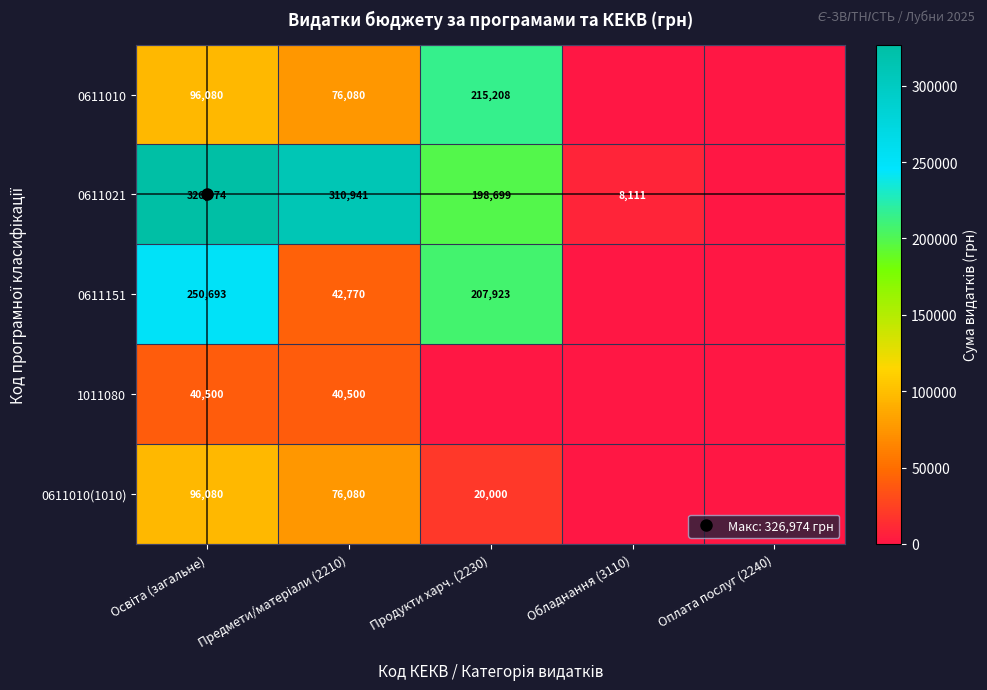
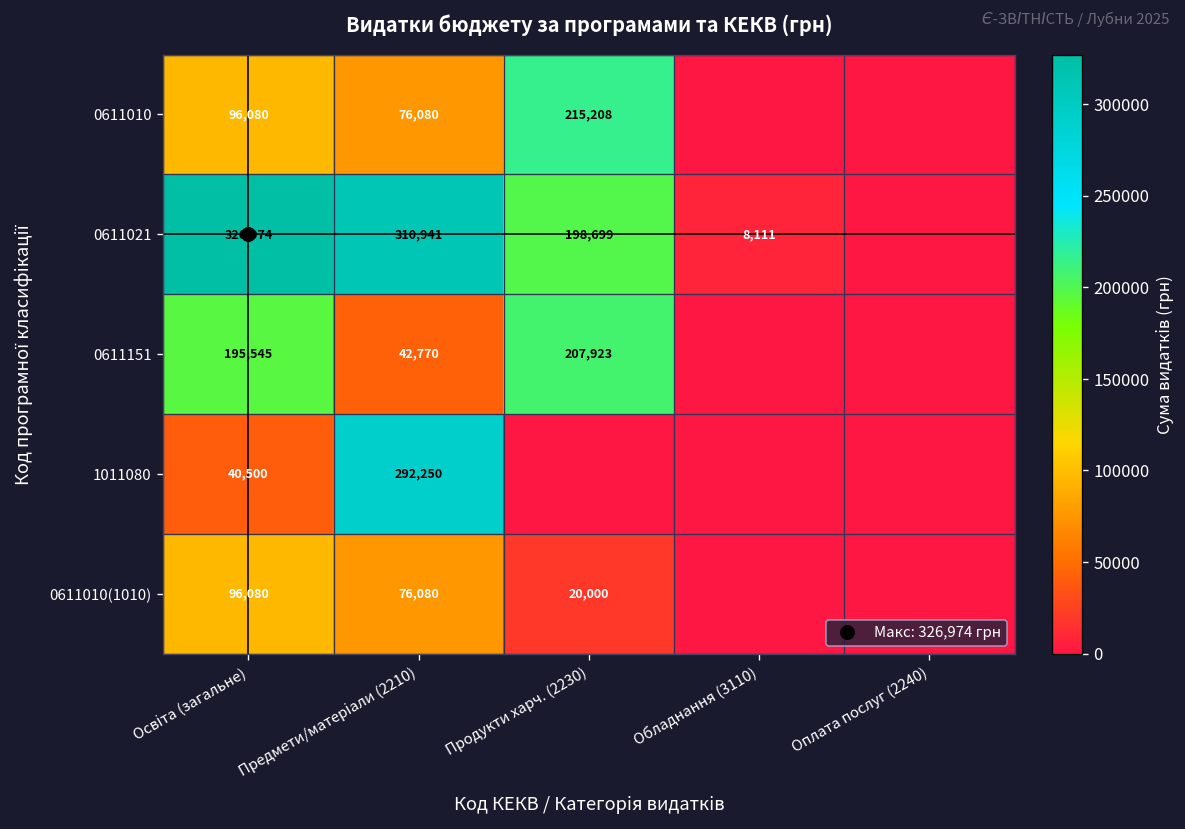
  {
    "0611010": {
      "Освіта (загальне)": "96,080",
      "Предмети/матеріали (2210)": "76,080",
      "Продукти харч. (2230)": "215,208"
    },
    "0611021": {
      "Предмети/матеріали (2210)": "310,941",
      "Продукти харч. (2230)": "198,699",
      "Обладнання (3110)": "8,111"
    },
    "0611151": {
-     "Освіта (загальне)": "250,693",
+     "Освіта (загальне)": "195,545",
      "Предмети/матеріали (2210)": "42,770",
      "Продукти харч. (2230)": "207,923"
    },
    "1011080": {
      "Освіта (загальне)": "40,500",
-     "Предмети/матеріали (2210)": "40,500"
+     "Предмети/матеріали (2210)": "292,250"
    },
    "0611010(1010)": {
      "Освіта (загальне)": "96,080",
      "Предмети/матеріали (2210)": "76,080",
      "Продукти харч. (2230)": "20,000"
    }
  }
